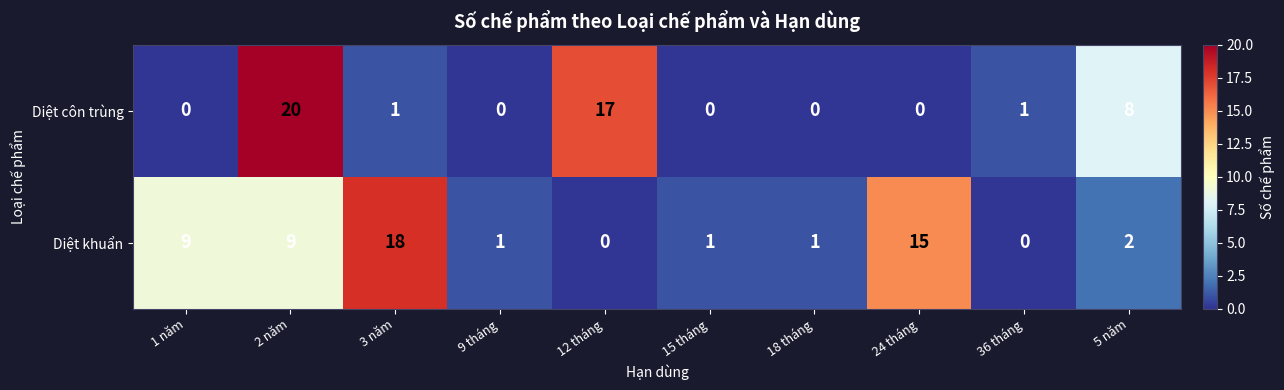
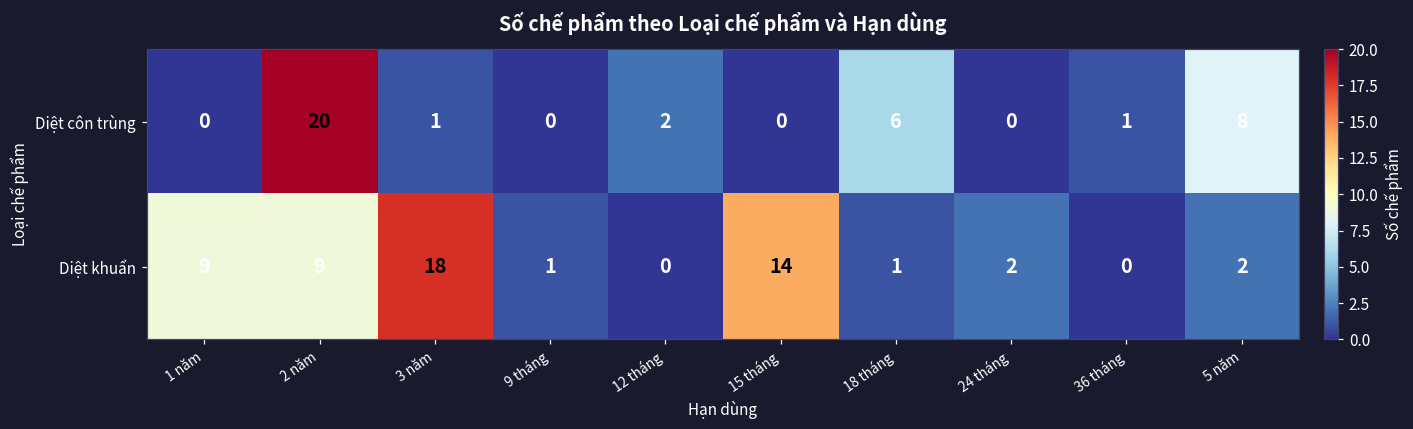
  {
    "Diệt côn trùng": {
      "1 năm": 0,
      "2 năm": 20,
      "3 năm": 1,
      "9 tháng": 0,
-     "12 tháng": 17,
+     "12 tháng": 2,
      "15 tháng": 0,
-     "18 tháng": 0,
+     "18 tháng": 6,
      "24 tháng": 0,
      "36 tháng": 1
    },
    "Diệt khuẩn": {
      "3 năm": 18,
      "9 tháng": 1,
      "12 tháng": 0,
-     "15 tháng": 1,
+     "15 tháng": 14,
      "18 tháng": 1,
-     "24 tháng": 15,
+     "24 tháng": 2,
      "36 tháng": 0,
      "5 năm": 2
    }
  }
